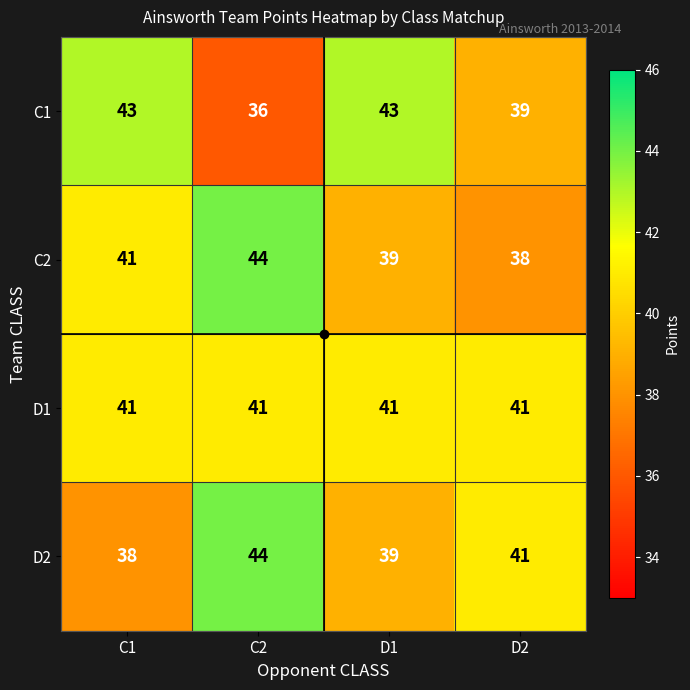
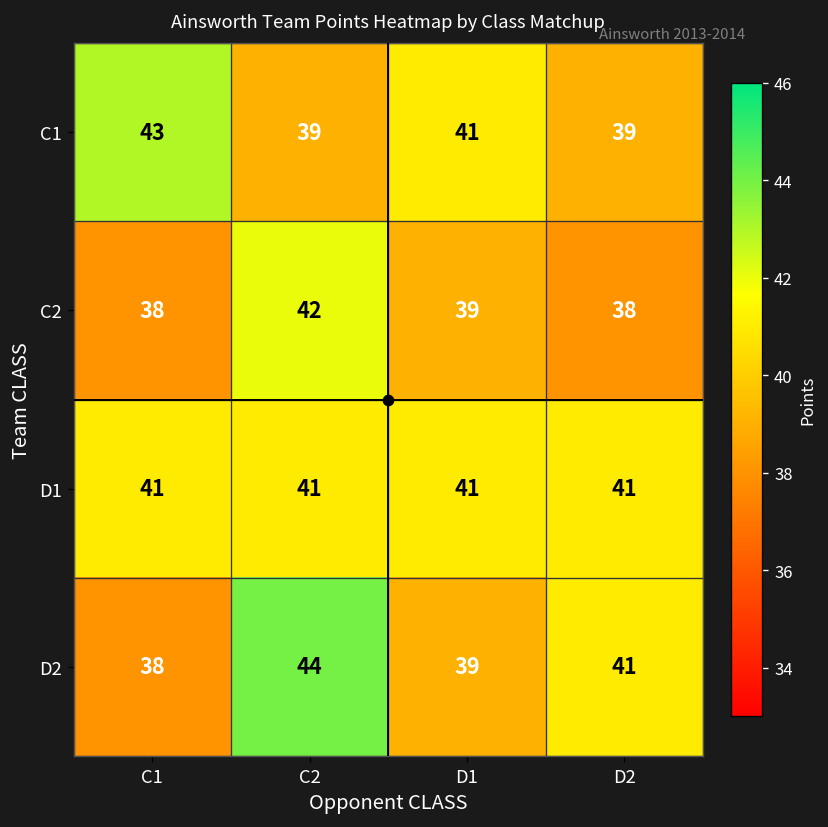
  {
    "C1": {
      "C1": 43,
-     "C2": 36,
-     "D1": 43,
+     "C2": 39,
+     "D1": 41,
      "D2": 39
    },
    "C2": {
-     "C1": 41,
-     "C2": 44,
+     "C1": 38,
+     "C2": 42,
      "D1": 39,
      "D2": 38
    },
    "D1": {
      "C1": 41,
      "C2": 41,
      "D1": 41,
      "D2": 41
    },
    "D2": {
      "C1": 38,
      "C2": 44,
      "D1": 39,
      "D2": 41
    }
  }
